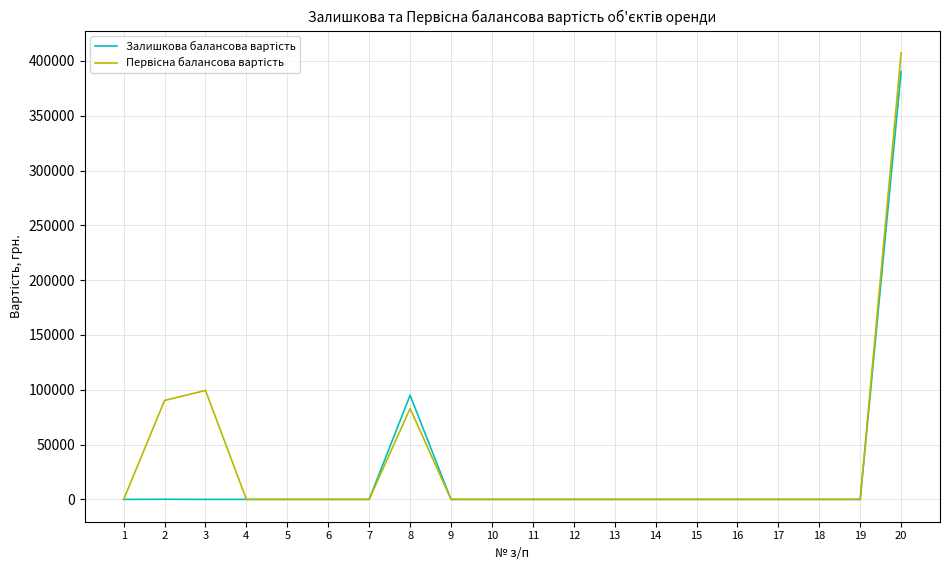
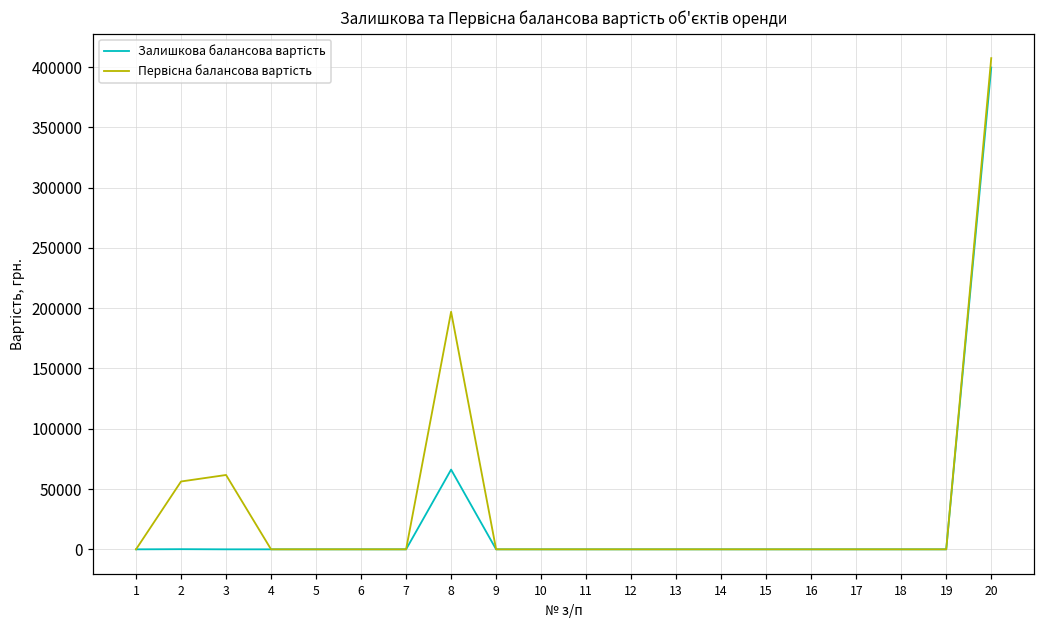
  {
    "Залишкова балансова вартість": {
      "2": 0,
      "3": 0,
-     "8": 95000,
-     "20": 390000
+     "8": 66000,
+     "20": 400000
    },
    "Первісна балансова вартість": {
-     "2": 90000,
-     "3": 99000,
-     "8": 83000,
+     "2": 56000,
+     "3": 62000,
+     "8": 197000,
      "20": 407000
    }
  }
